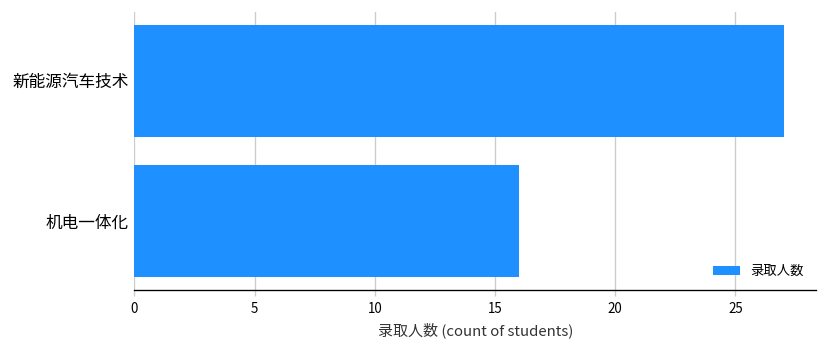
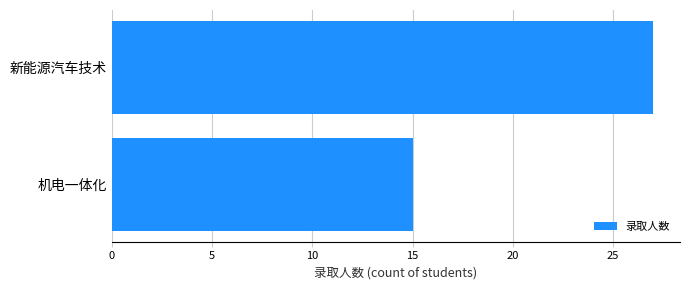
  {
    "新能源汽车技术": 27,
-   "机电一体化": 16
+   "机电一体化": 15
  }
